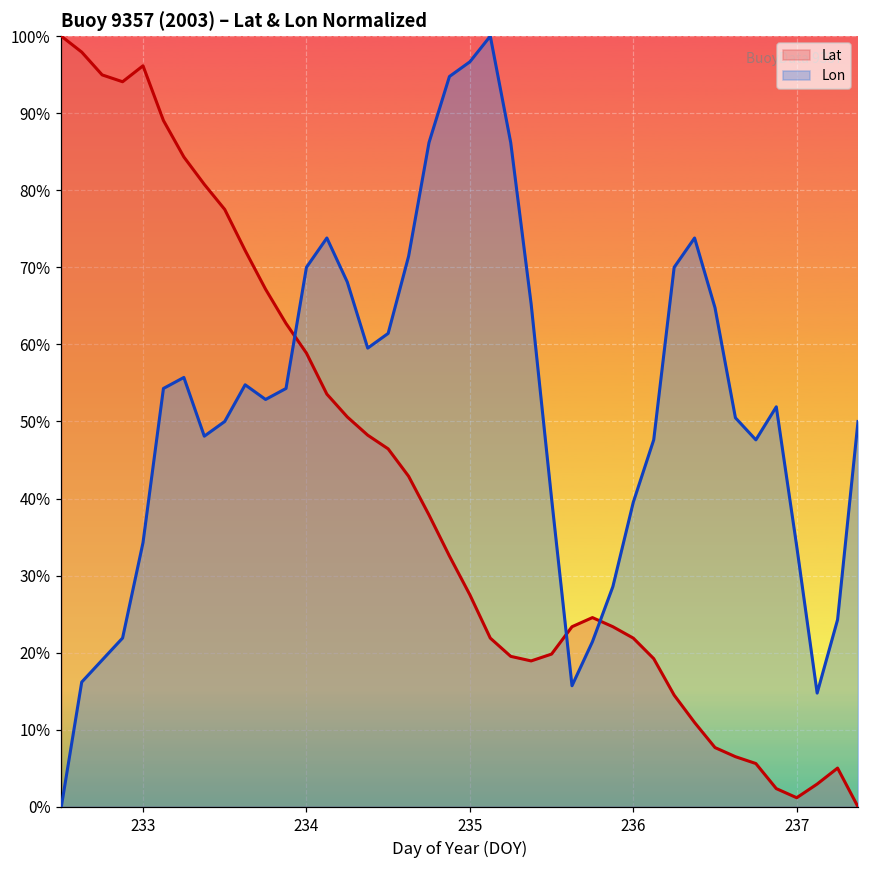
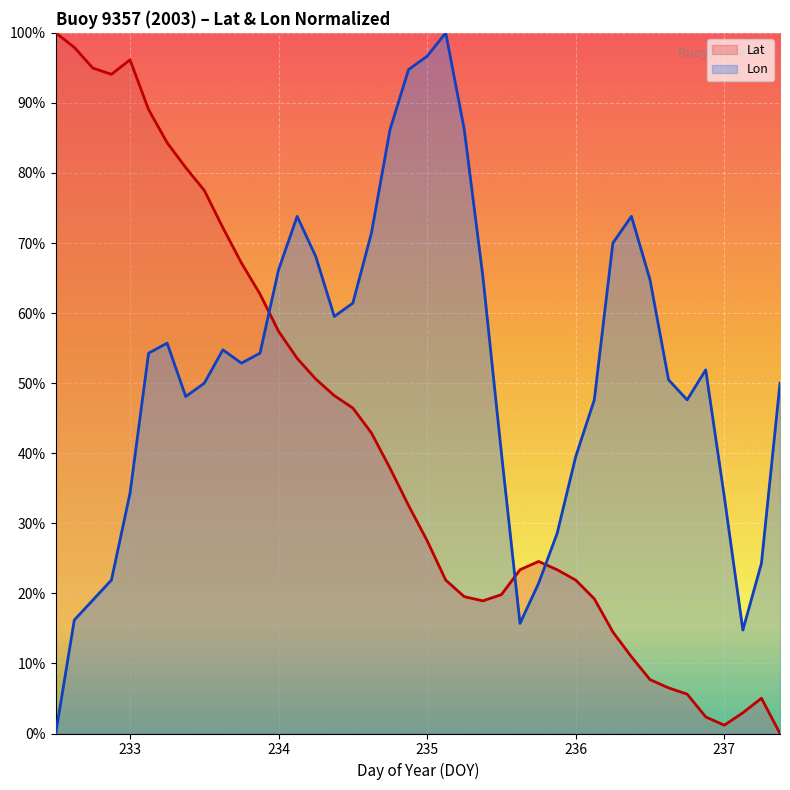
  {
    "Lat": {
      "233": "96%",
-     "234": "59%",
+     "234": "57%",
      "235": "28%",
      "236": "22%",
      "237": "1%"
    },
    "Lon": {
      "233": "34%",
-     "234": "70%",
+     "234": "66%",
      "235": "97%",
      "236": "40%",
      "237": "34%"
    }
  }
